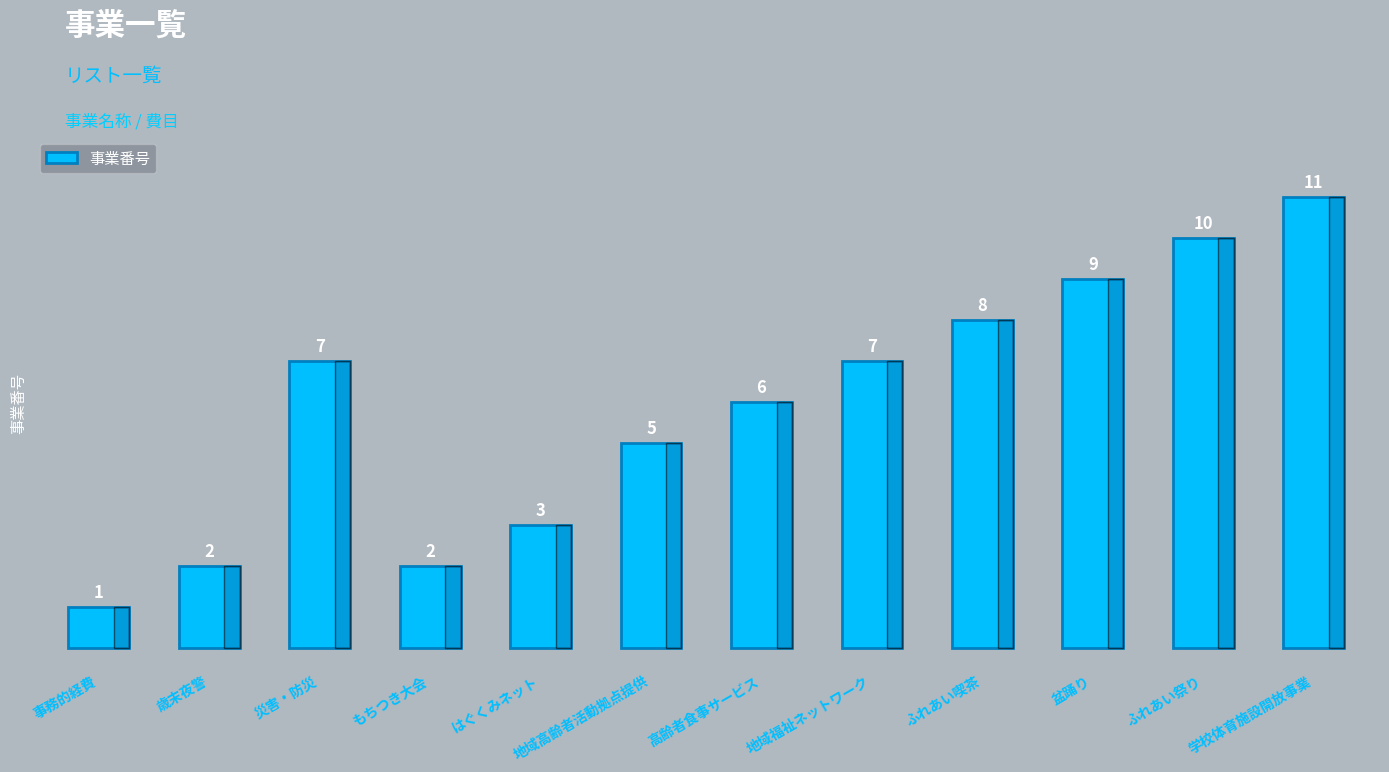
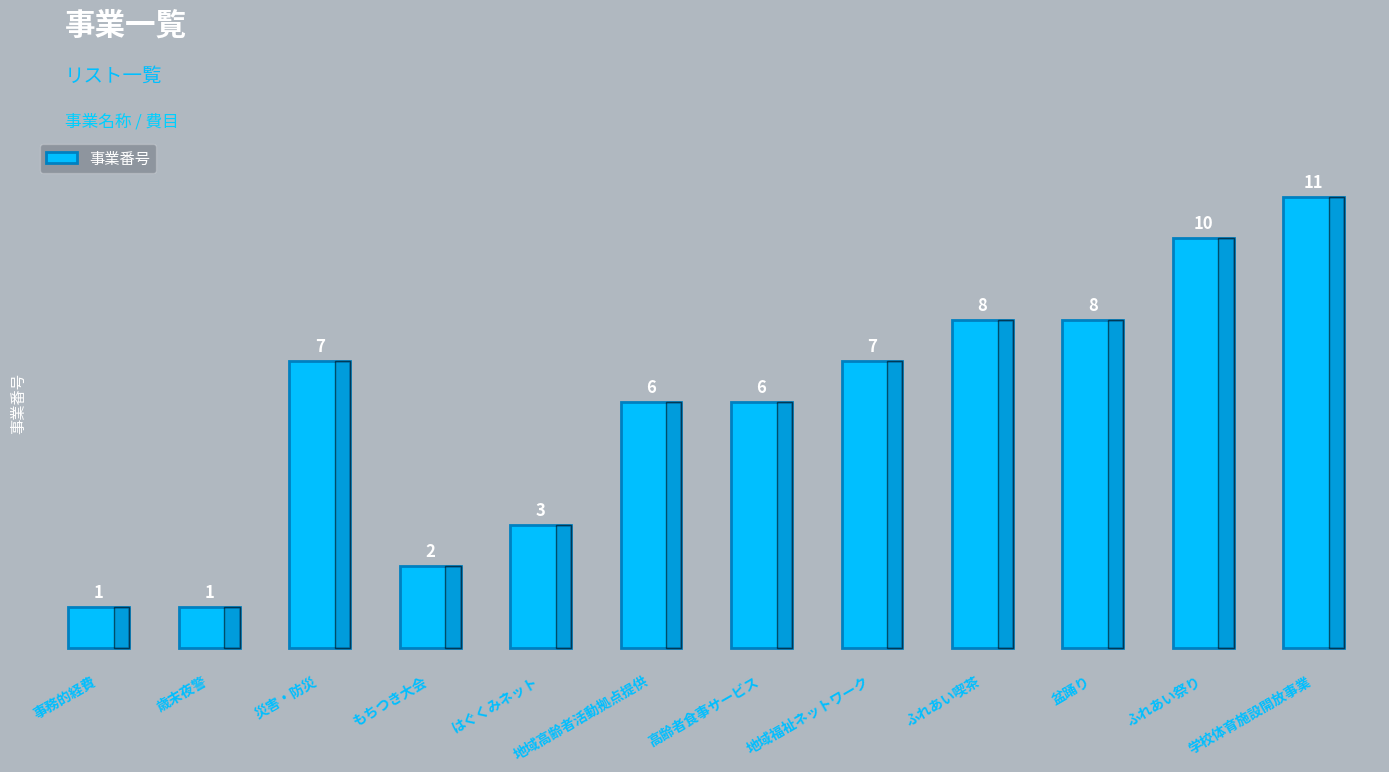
  {
    "事務的経費": 1,
-   "歳末夜警": 2,
+   "歳末夜警": 1,
    "災害・防災": 7,
    "もちつき大会": 2,
    "はぐくみネット": 3,
-   "地域高齢者活動拠点提供": 5,
+   "地域高齢者活動拠点提供": 6,
    "高齢者食事サービス": 6,
    "地域福祉ネットワーク": 7,
    "ふれあい喫茶": 8,
-   "盆踊り": 9,
+   "盆踊り": 8,
    "ふれあい祭り": 10,
    "学校体育施設開放事業": 11
  }
